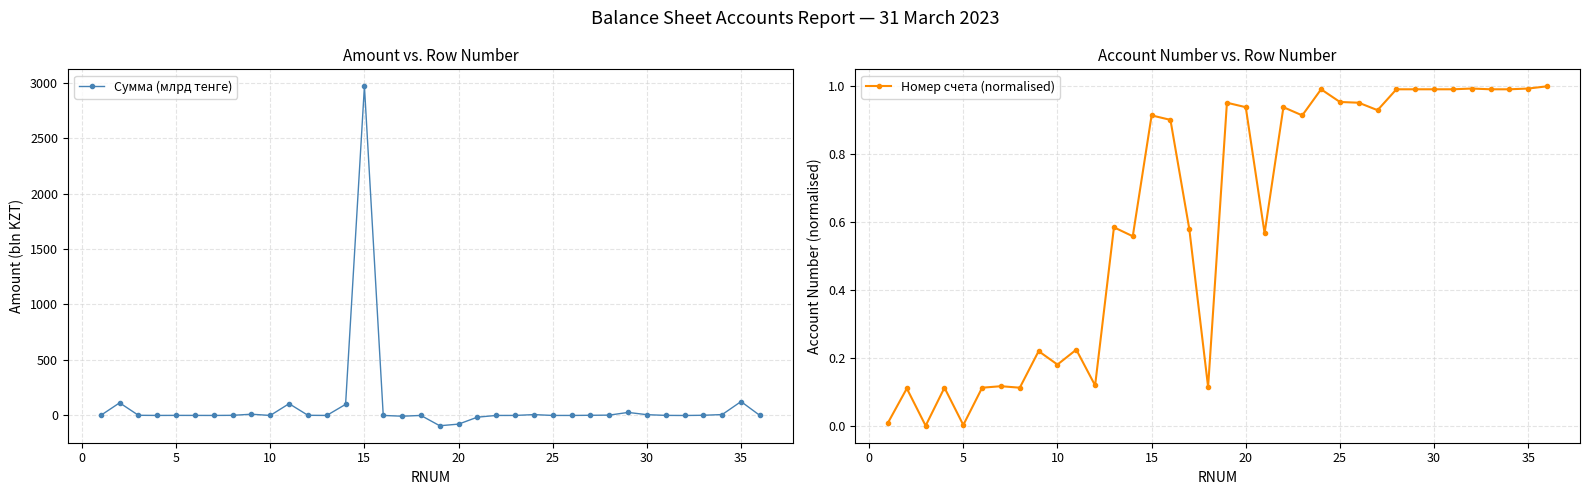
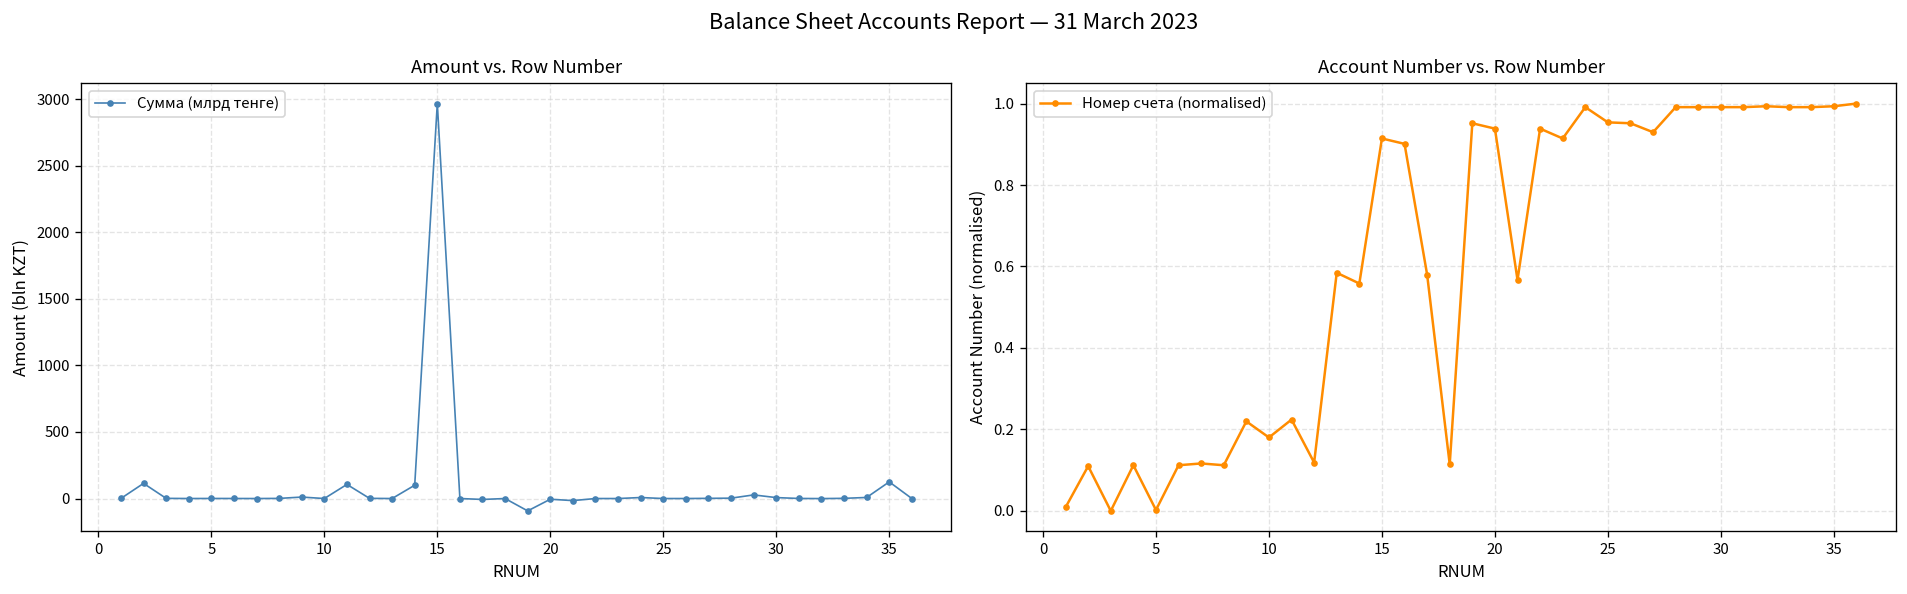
  {
    "Amount vs. Row Number": {
      "5": 0,
      "10": 0,
      "15": 2970,
-     "20": -80,
+     "20": -10,
      "25": 0,
      "30": 10,
      "35": 130
    },
    "Account Number vs. Row Number": {
      "5": 0.00,
      "10": 0.18,
      "15": 0.91,
      "20": 0.94,
      "25": 0.95,
      "30": 0.99,
      "35": 0.99
    }
  }
